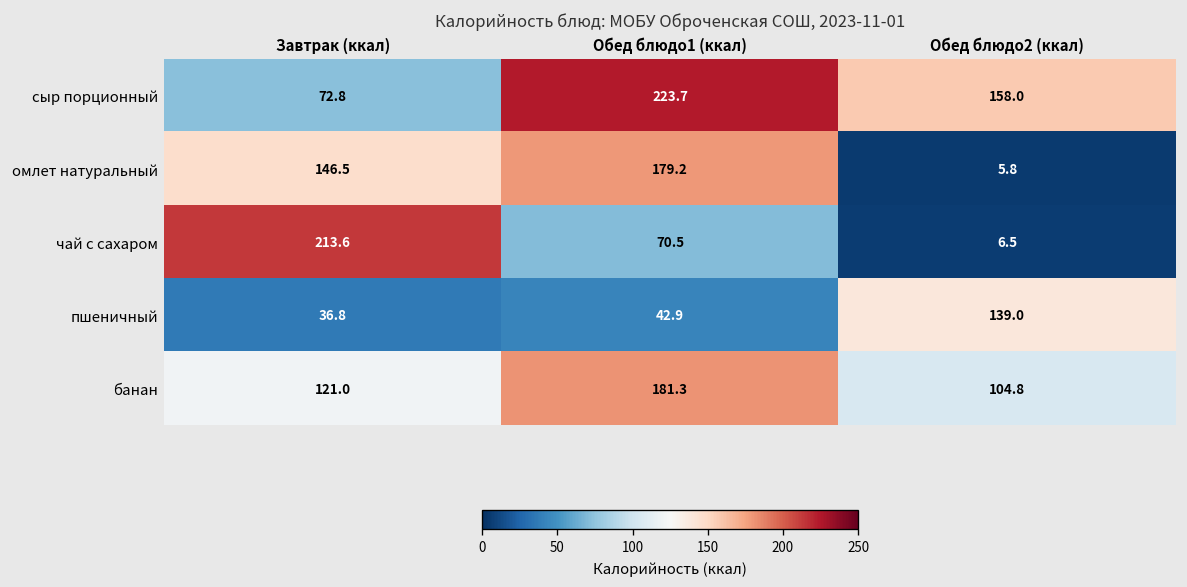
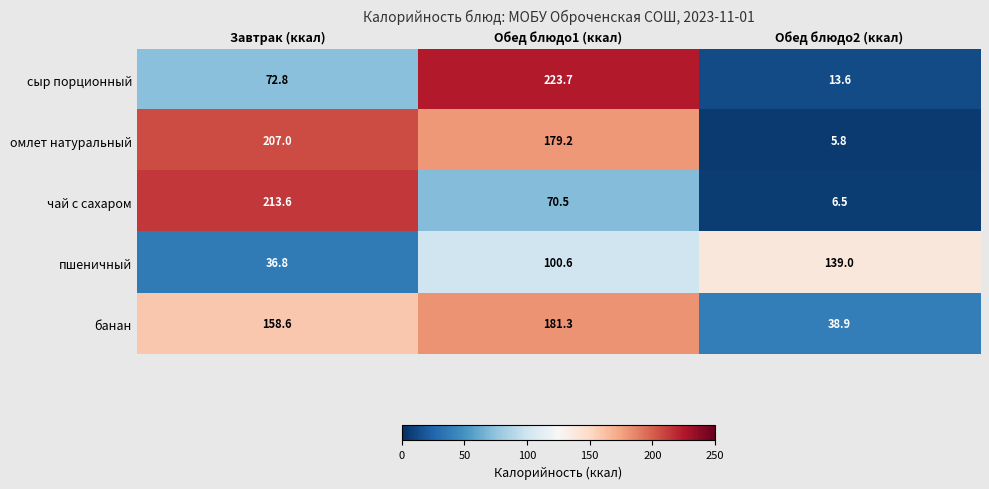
  {
    "сыр порционный": {
      "Завтрак (ккал)": 72.8,
      "Обед блюдо1 (ккал)": 223.7,
-     "Обед блюдо2 (ккал)": 158.0
+     "Обед блюдо2 (ккал)": 13.6
    },
    "омлет натуральный": {
-     "Завтрак (ккал)": 146.5,
+     "Завтрак (ккал)": 207.0,
      "Обед блюдо1 (ккал)": 179.2,
      "Обед блюдо2 (ккал)": 5.8
    },
    "чай с сахаром": {
      "Завтрак (ккал)": 213.6,
      "Обед блюдо1 (ккал)": 70.5,
      "Обед блюдо2 (ккал)": 6.5
    },
    "пшеничный": {
      "Завтрак (ккал)": 36.8,
-     "Обед блюдо1 (ккал)": 42.9,
+     "Обед блюдо1 (ккал)": 100.6,
      "Обед блюдо2 (ккал)": 139.0
    },
    "банан": {
-     "Завтрак (ккал)": 121.0,
+     "Завтрак (ккал)": 158.6,
      "Обед блюдо1 (ккал)": 181.3,
-     "Обед блюдо2 (ккал)": 104.8
+     "Обед блюдо2 (ккал)": 38.9
    }
  }
